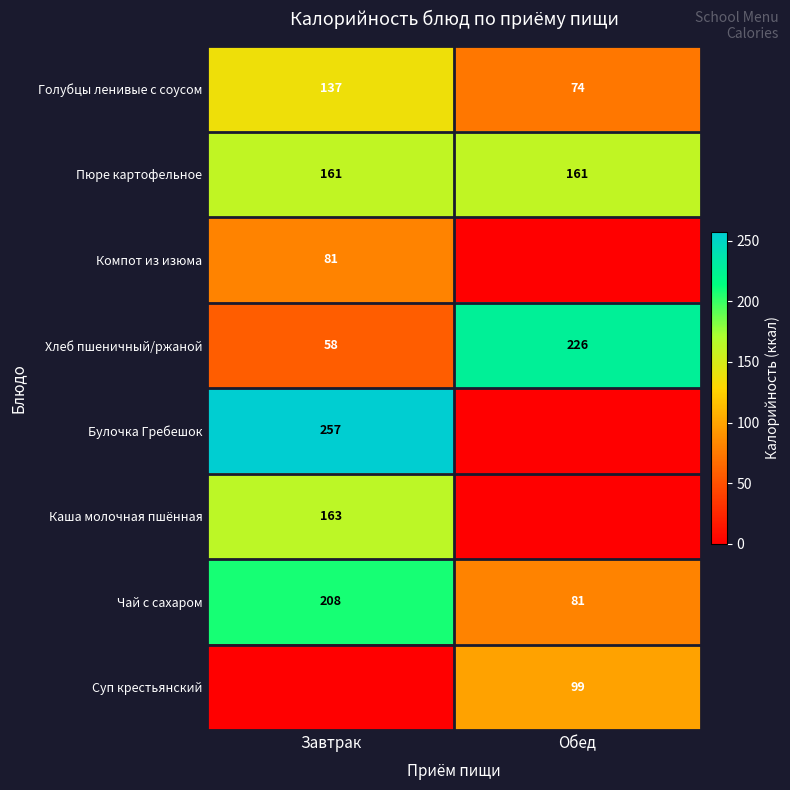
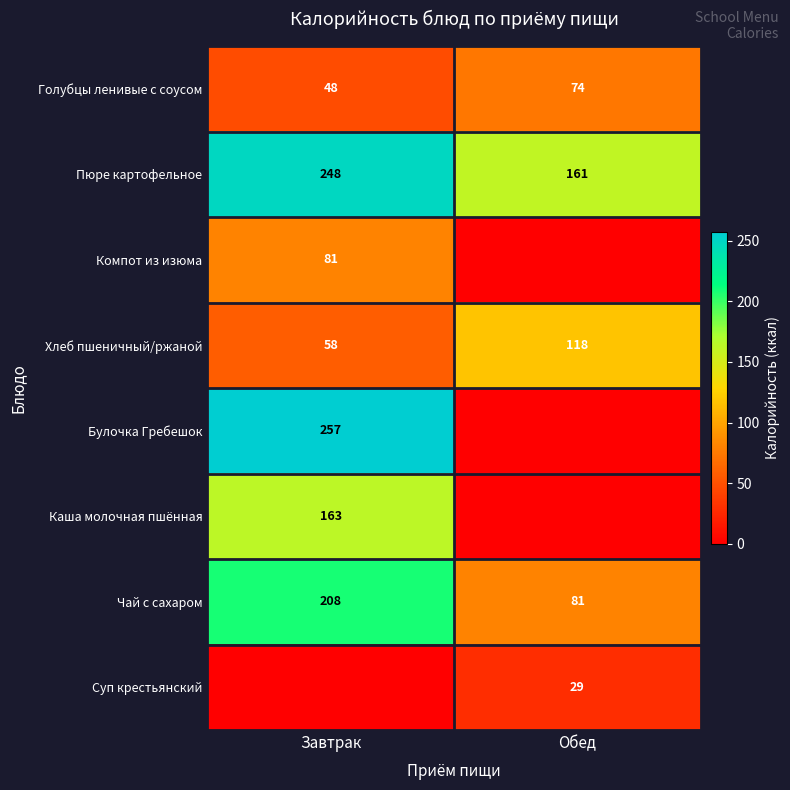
  {
    "Голубцы ленивые с соусом": {
-     "Завтрак": 137,
+     "Завтрак": 48,
      "Обед": 74
    },
    "Пюре картофельное": {
-     "Завтрак": 161,
+     "Завтрак": 248,
      "Обед": 161
    },
    "Компот из изюма": {
      "Завтрак": 81
    },
    "Хлеб пшеничный/ржаной": {
      "Завтрак": 58,
-     "Обед": 226
+     "Обед": 118
    },
    "Булочка Гребешок": {
      "Завтрак": 257
    },
    "Каша молочная пшённая": {
      "Завтрак": 163
    },
    "Чай с сахаром": {
      "Завтрак": 208,
      "Обед": 81
    },
    "Суп крестьянский": {
-     "Обед": 99
+     "Обед": 29
    }
  }
